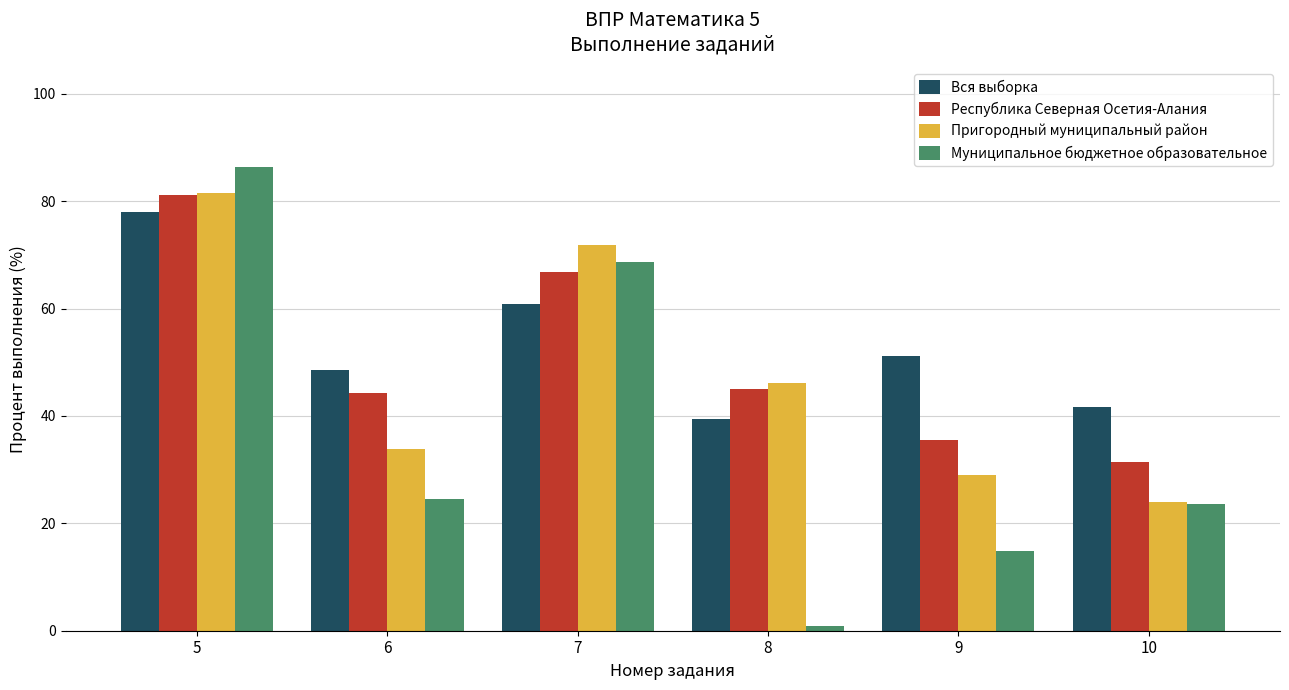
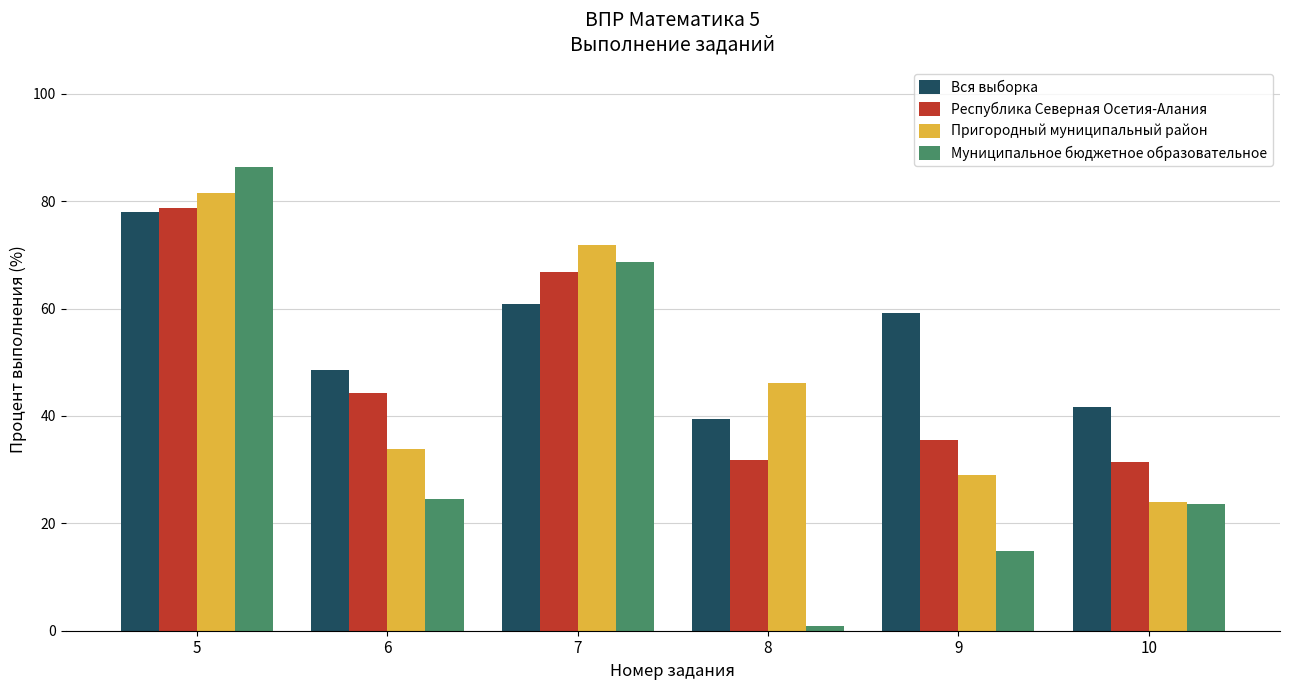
  {
    "Вся выборка": {
      "5": 78,
      "6": 49,
      "7": 61,
      "8": 40,
-     "9": 51,
+     "9": 59,
      "10": 42
    },
    "Республика Северная Осетия-Алания": {
-     "5": 81,
+     "5": 79,
      "6": 44,
      "7": 67,
-     "8": 45,
+     "8": 32,
      "9": 35,
      "10": 31
    },
    "Пригородный муниципальный район": {
      "5": 82,
      "6": 34,
      "7": 72,
      "8": 46,
      "9": 29,
      "10": 24
    },
    "Муниципальное бюджетное образовательное": {
      "5": 86,
      "6": 25,
      "7": 69,
      "8": 1,
      "9": 15,
      "10": 24
    }
  }
